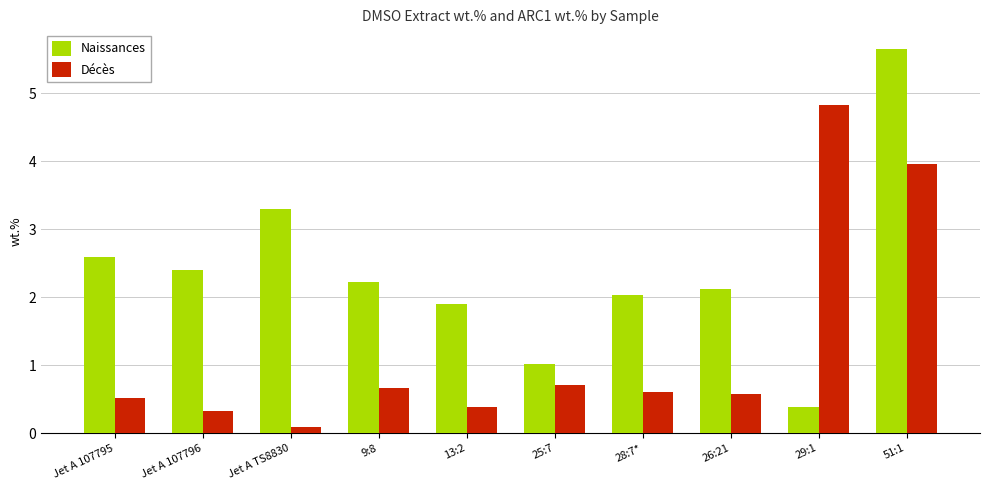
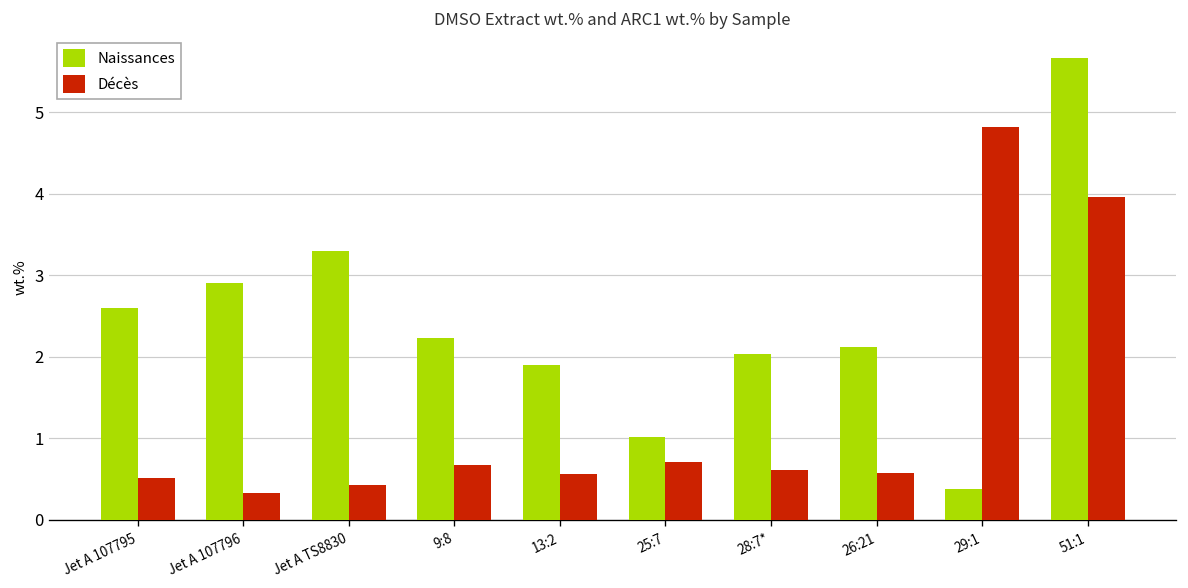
  {
    "Naissances": {
      "Jet A 107795": 2.6,
-     "Jet A 107796": 2.4,
+     "Jet A 107796": 2.9,
      "Jet A TS8830": 3.3,
      "9:8": 2.2,
      "13:2": 1.9,
      "25:7": 1.0,
      "28:7*": 2.0,
      "26:21": 2.1,
      "29:1": 0.4,
      "51:1": 5.7
    },
    "Décès": {
      "Jet A 107795": 0.5,
      "Jet A 107796": 0.3,
-     "Jet A TS8830": 0.1,
+     "Jet A TS8830": 0.4,
      "9:8": 0.7,
-     "13:2": 0.4,
+     "13:2": 0.6,
      "25:7": 0.7,
      "28:7*": 0.6,
      "26:21": 0.6,
      "29:1": 4.8,
      "51:1": 4.0
    }
  }
